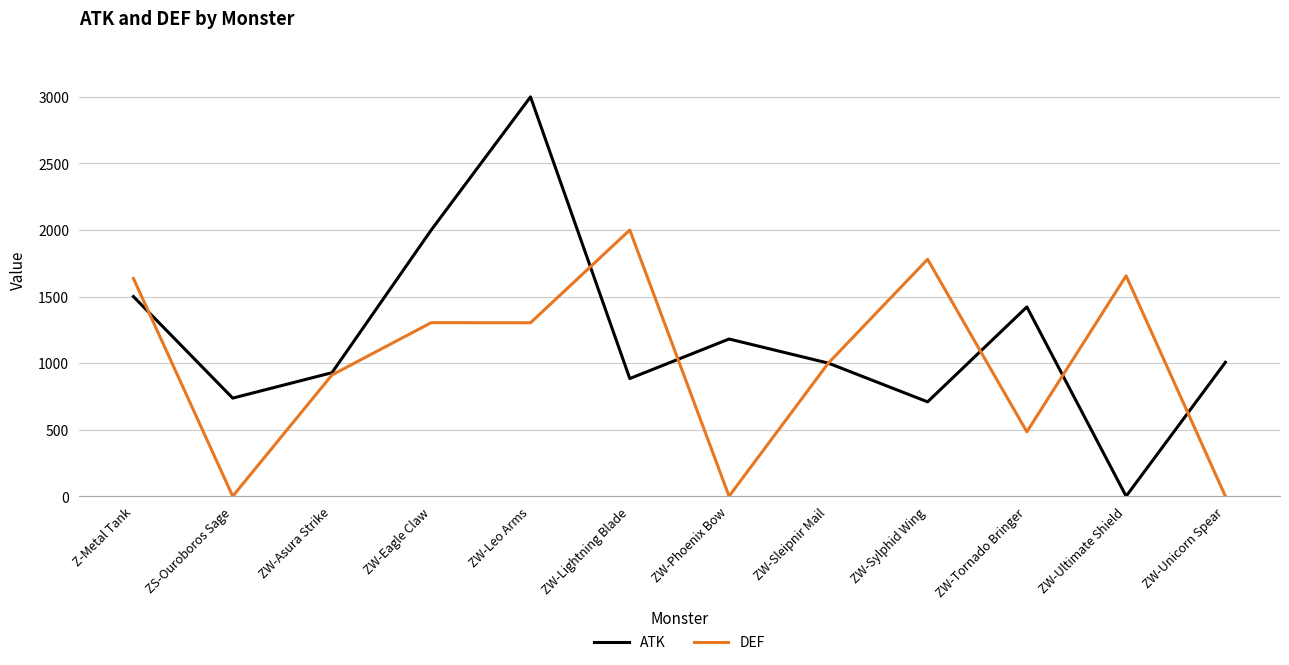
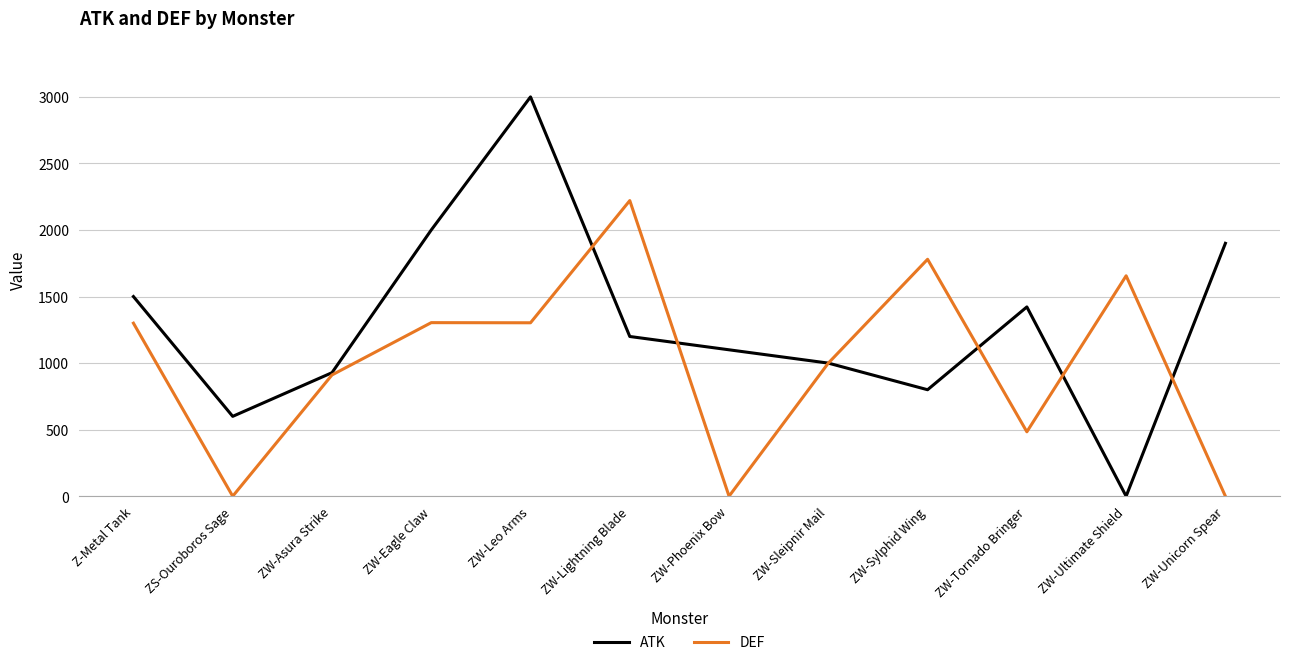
  {
    "ATK": {
      "Z-Metal Tank": 1500,
-     "ZS-Ouroboros Sage": 740,
+     "ZS-Ouroboros Sage": 600,
      "ZW-Eagle Claw": 2000,
      "ZW-Leo Arms": 3000,
-     "ZW-Lightning Blade": 880,
-     "ZW-Phoenix Bow": 1180,
-     "ZW-Sylphid Wing": 710,
+     "ZW-Lightning Blade": 1200,
+     "ZW-Phoenix Bow": 1100,
+     "ZW-Sylphid Wing": 800,
      "ZW-Tornado Bringer": 1420,
      "ZW-Ultimate Shield": 0,
-     "ZW-Unicorn Spear": 1010
+     "ZW-Unicorn Spear": 1900
    },
    "DEF": {
-     "Z-Metal Tank": 1640,
+     "Z-Metal Tank": 1300,
      "ZS-Ouroboros Sage": 0,
      "ZW-Eagle Claw": 1300,
      "ZW-Leo Arms": 1300,
-     "ZW-Lightning Blade": 2000,
+     "ZW-Lightning Blade": 2220,
      "ZW-Phoenix Bow": 0,
      "ZW-Sylphid Wing": 1780,
      "ZW-Tornado Bringer": 480,
      "ZW-Ultimate Shield": 1660,
      "ZW-Unicorn Spear": 0
    }
  }
